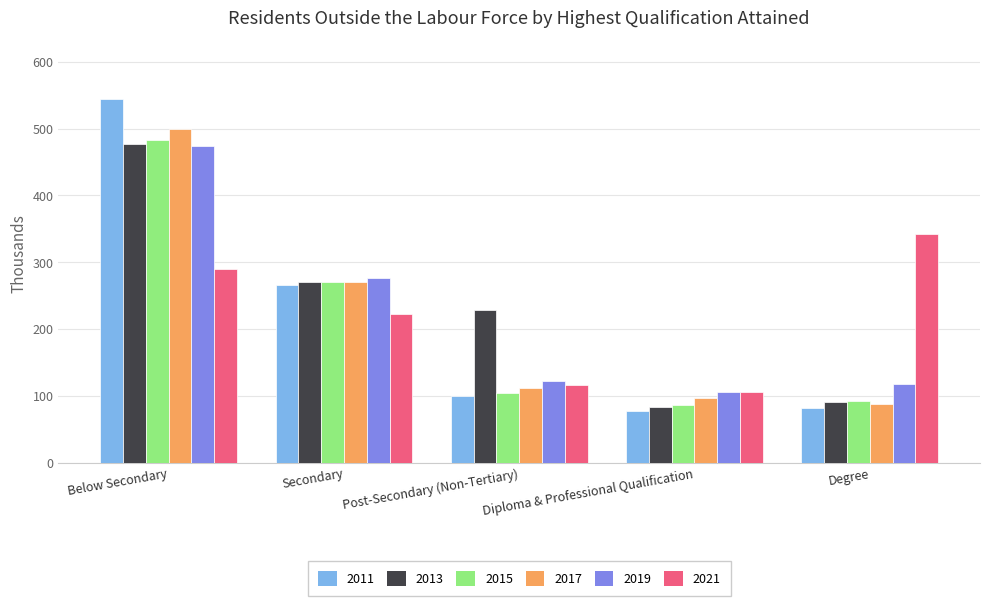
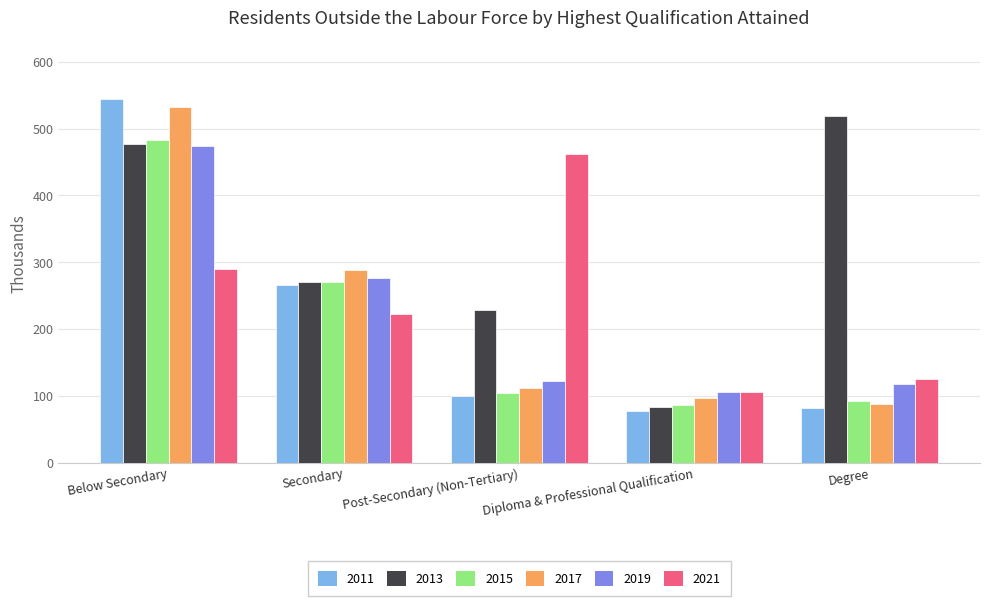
  {
    "2013": {
      "Below Secondary": 480,
      "Secondary": 270,
      "Post-Secondary (Non-Tertiary)": 230,
      "Diploma & Professional Qualification": 80,
-     "Degree": 90
+     "Degree": 520
    },
    "2015": {
      "Below Secondary": 480,
      "Secondary": 270,
      "Post-Secondary (Non-Tertiary)": 100,
      "Diploma & Professional Qualification": 90,
      "Degree": 90
    },
    "2017": {
-     "Below Secondary": 500,
-     "Secondary": 270,
+     "Below Secondary": 530,
+     "Secondary": 290,
      "Post-Secondary (Non-Tertiary)": 110,
      "Diploma & Professional Qualification": 100,
      "Degree": 90
    },
    "2021": {
      "Below Secondary": 290,
      "Secondary": 220,
-     "Post-Secondary (Non-Tertiary)": 120,
+     "Post-Secondary (Non-Tertiary)": 460,
      "Diploma & Professional Qualification": 110,
-     "Degree": 340
+     "Degree": 130
    }
  }
